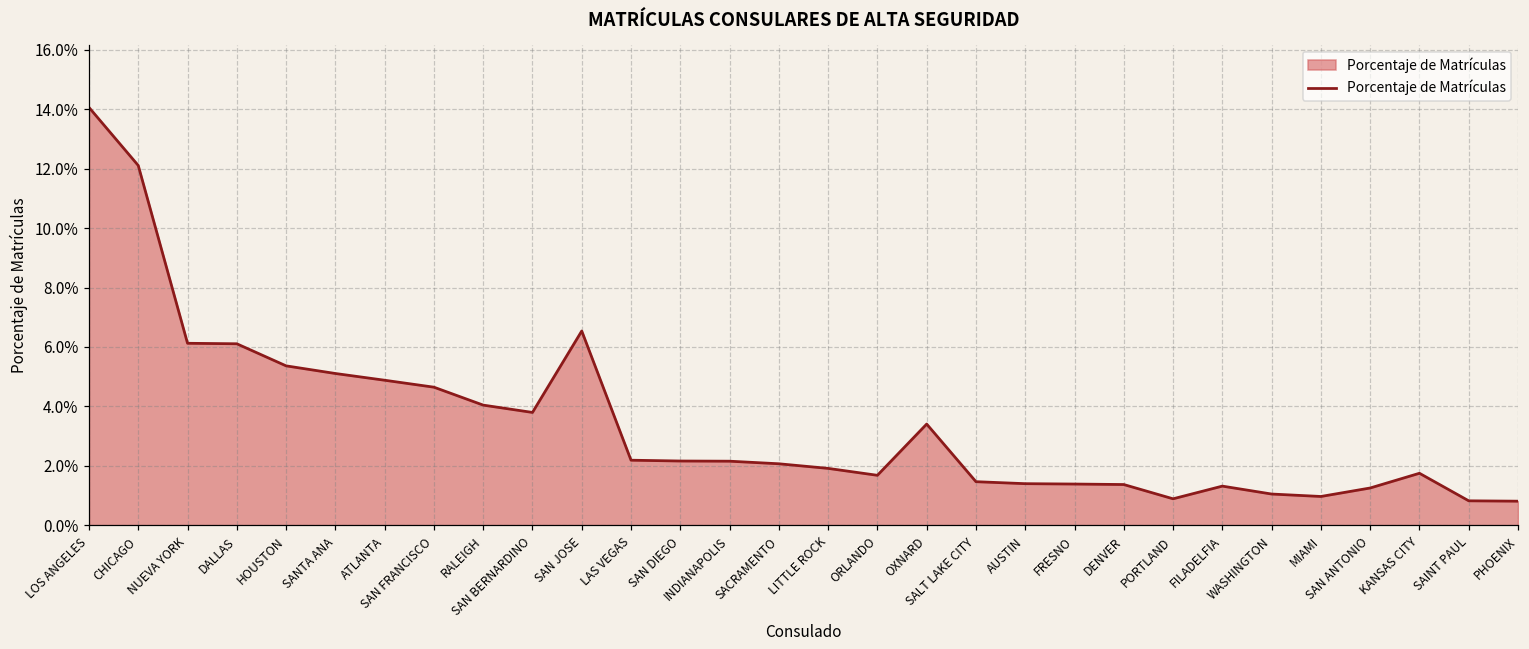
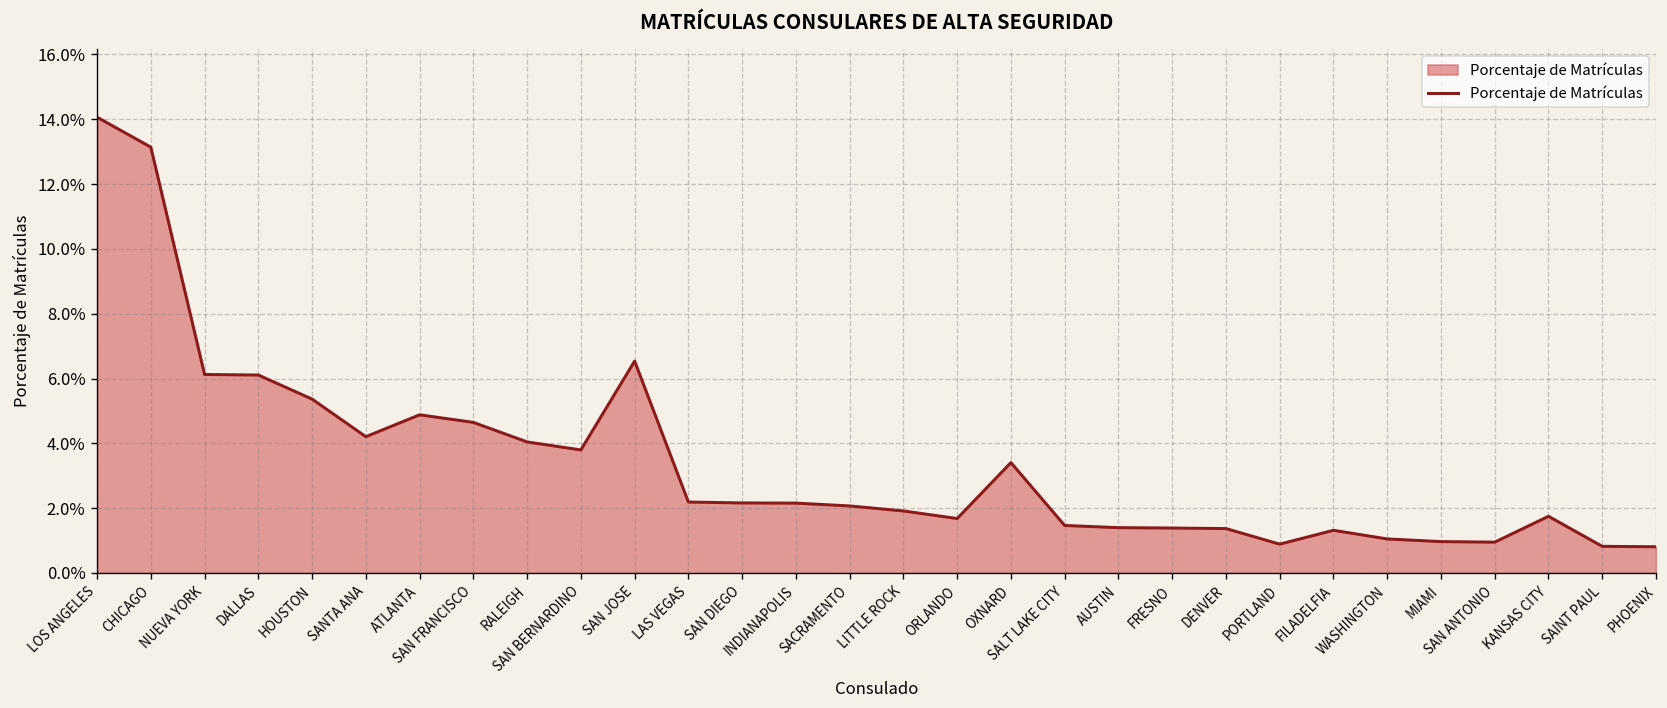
  {
    "LOS ANGELES": "14.1%",
-   "CHICAGO": "12.1%",
+   "CHICAGO": "13.1%",
    "NUEVA YORK": "6.1%",
    "DALLAS": "6.1%",
    "HOUSTON": "5.4%",
-   "SANTA ANA": "5.1%",
+   "SANTA ANA": "4.2%",
    "ATLANTA": "4.9%",
    "SAN FRANCISCO": "4.6%",
    "RALEIGH": "4.0%",
    "SAN BERNARDINO": "3.8%",
    "SAN JOSE": "6.5%",
    "LAS VEGAS": "2.2%",
    "SAN DIEGO": "2.2%",
    "INDIANAPOLIS": "2.2%",
    "SACRAMENTO": "2.1%",
    "LITTLE ROCK": "1.9%",
    "ORLANDO": "1.7%",
    "OXNARD": "3.4%",
    "SALT LAKE CITY": "1.5%",
    "AUSTIN": "1.4%",
    "FRESNO": "1.4%",
    "DENVER": "1.4%",
    "PORTLAND": "0.9%",
    "FILADELFIA": "1.3%",
    "WASHINGTON": "1.0%",
    "MIAMI": "1.0%",
-   "SAN ANTONIO": "1.3%",
+   "SAN ANTONIO": "1.0%",
    "KANSAS CITY": "1.7%",
    "SAINT PAUL": "0.8%",
    "PHOENIX": "0.8%"
  }
